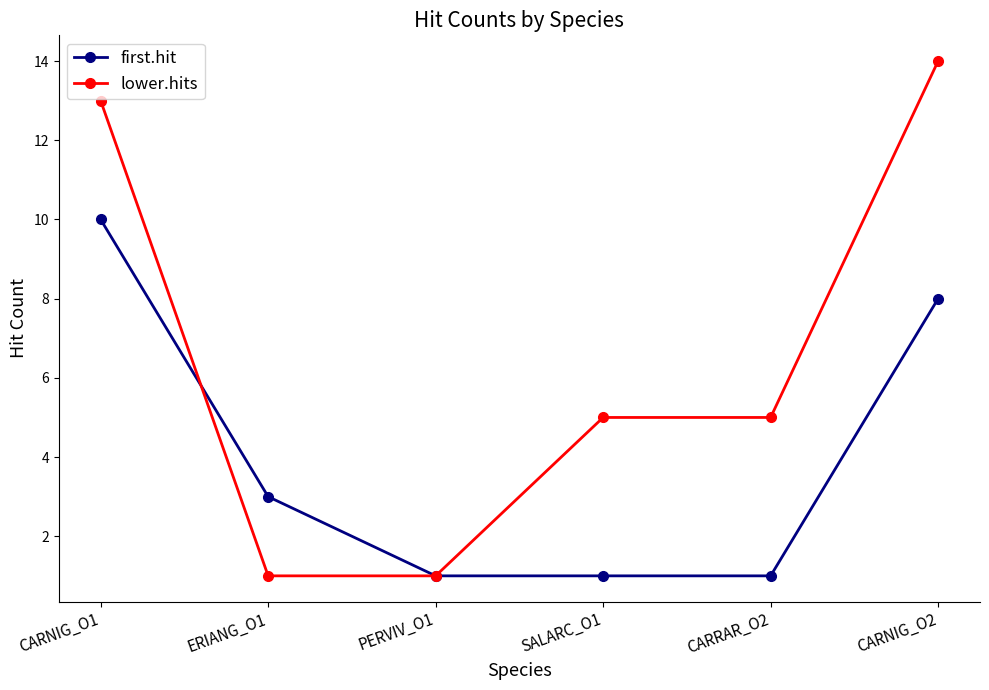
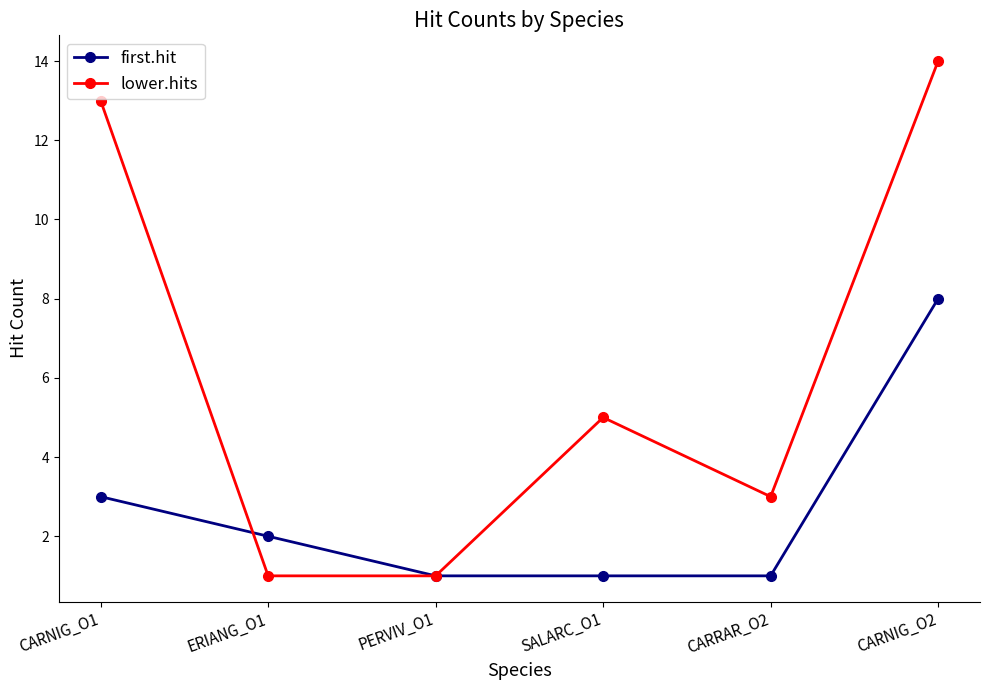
  {
    "first.hit": {
-     "CARNIG_O1": 10,
-     "ERIANG_O1": 3,
+     "CARNIG_O1": 3,
+     "ERIANG_O1": 2,
      "SALARC_O1": 1,
      "CARRAR_O2": 1,
      "CARNIG_O2": 8
    },
    "lower.hits": {
      "CARNIG_O1": 13,
      "ERIANG_O1": 1,
      "SALARC_O1": 5,
-     "CARRAR_O2": 5,
+     "CARRAR_O2": 3,
      "CARNIG_O2": 14
    }
  }
